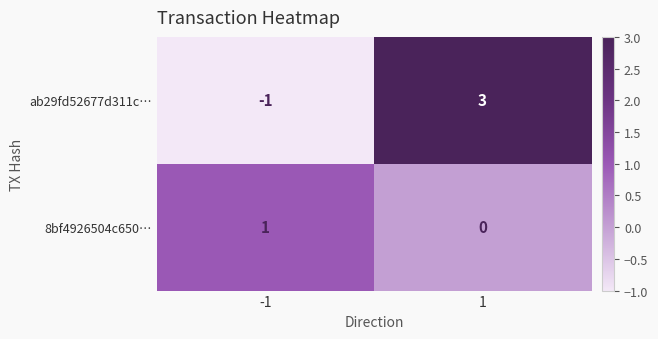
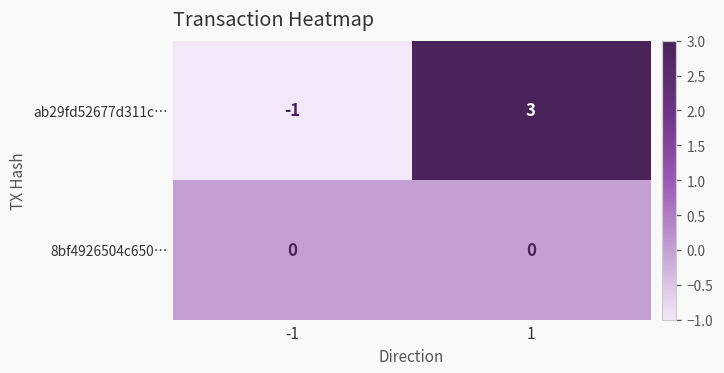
  {
    "ab29fd52677d311c…": {
      "-1": -1,
      "1": 3
    },
    "8bf4926504c650…": {
-     "-1": 1,
+     "-1": 0,
      "1": 0
    }
  }
